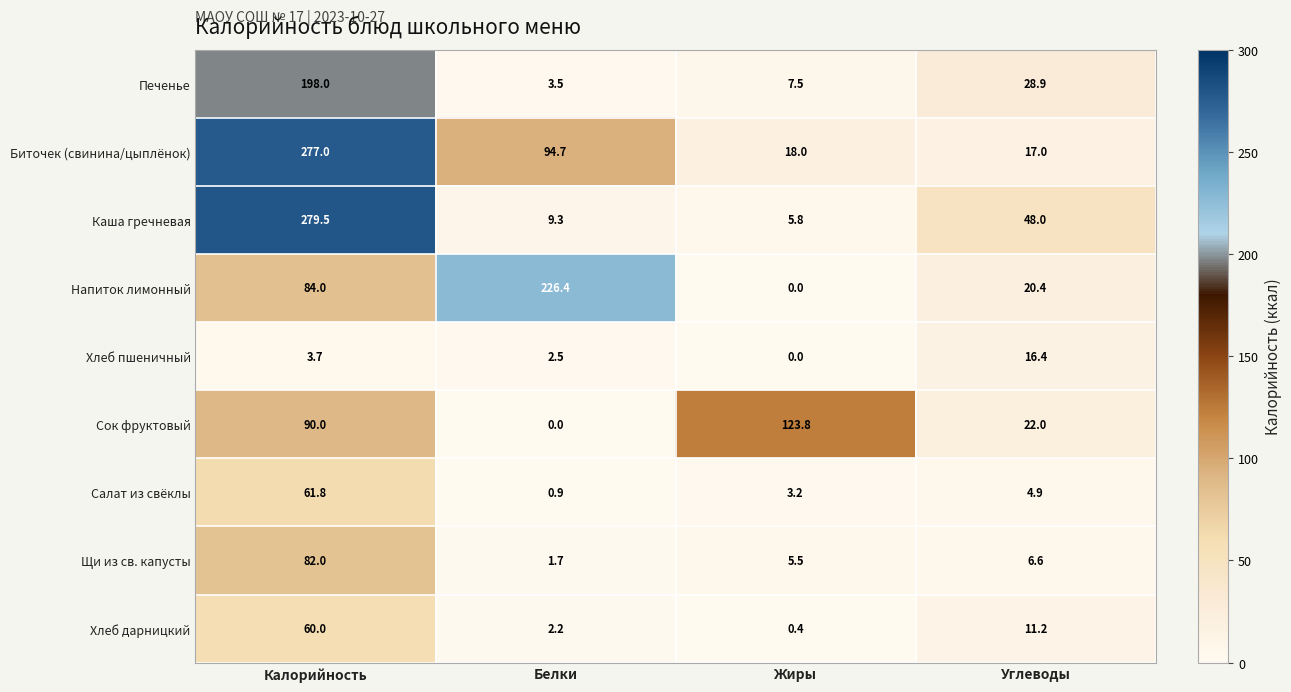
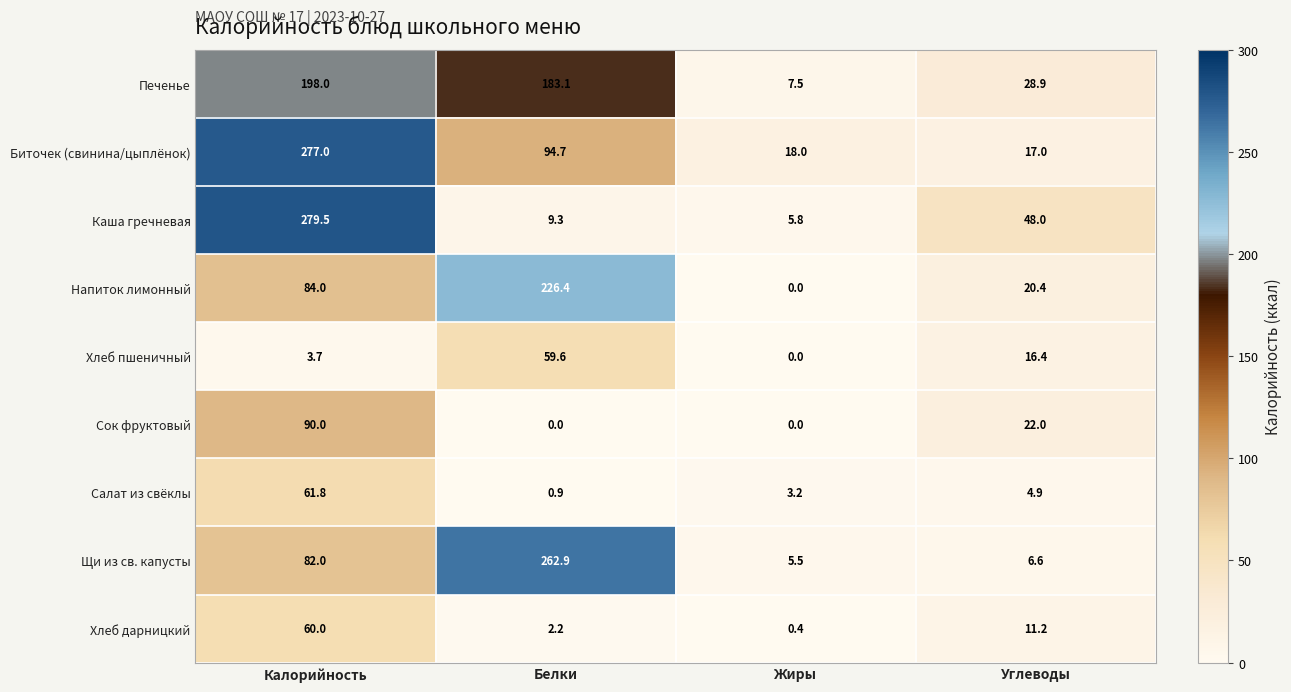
  {
    "Печенье": {
      "Калорийность": 198.0,
-     "Белки": 3.5,
+     "Белки": 183.1,
      "Жиры": 7.5,
      "Углеводы": 28.9
    },
    "Биточек (свинина/цыплёнок)": {
      "Калорийность": 277.0,
      "Белки": 94.7,
      "Жиры": 18.0,
      "Углеводы": 17.0
    },
    "Каша гречневая": {
      "Калорийность": 279.5,
      "Белки": 9.3,
      "Жиры": 5.8,
      "Углеводы": 48.0
    },
    "Напиток лимонный": {
      "Калорийность": 84.0,
      "Белки": 226.4,
      "Жиры": 0.0,
      "Углеводы": 20.4
    },
    "Хлеб пшеничный": {
      "Калорийность": 3.7,
-     "Белки": 2.5,
+     "Белки": 59.6,
      "Жиры": 0.0,
      "Углеводы": 16.4
    },
    "Сок фруктовый": {
      "Калорийность": 90.0,
      "Белки": 0.0,
-     "Жиры": 123.8,
+     "Жиры": 0.0,
      "Углеводы": 22.0
    },
    "Салат из свёклы": {
      "Калорийность": 61.8,
      "Белки": 0.9,
      "Жиры": 3.2,
      "Углеводы": 4.9
    },
    "Щи из св. капусты": {
      "Калорийность": 82.0,
-     "Белки": 1.7,
+     "Белки": 262.9,
      "Жиры": 5.5,
      "Углеводы": 6.6
    },
    "Хлеб дарницкий": {
      "Калорийность": 60.0,
      "Белки": 2.2,
      "Жиры": 0.4,
      "Углеводы": 11.2
    }
  }
